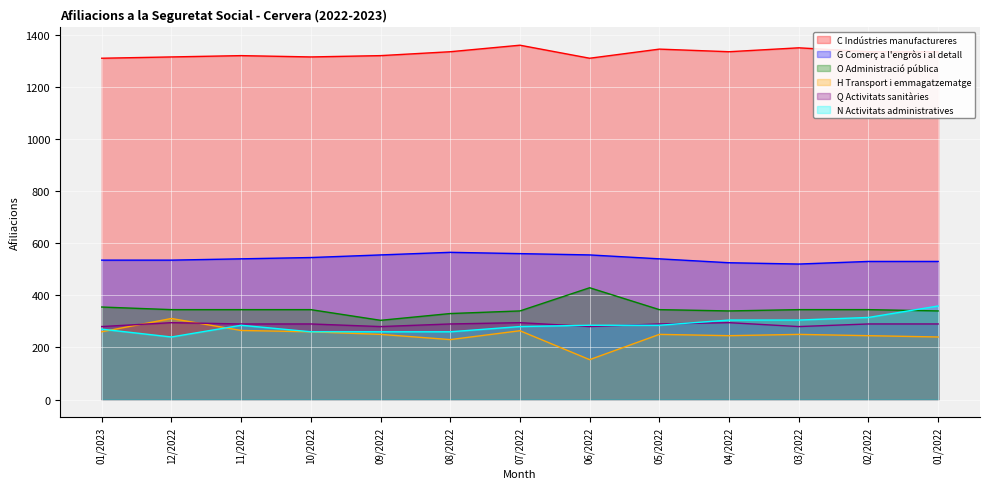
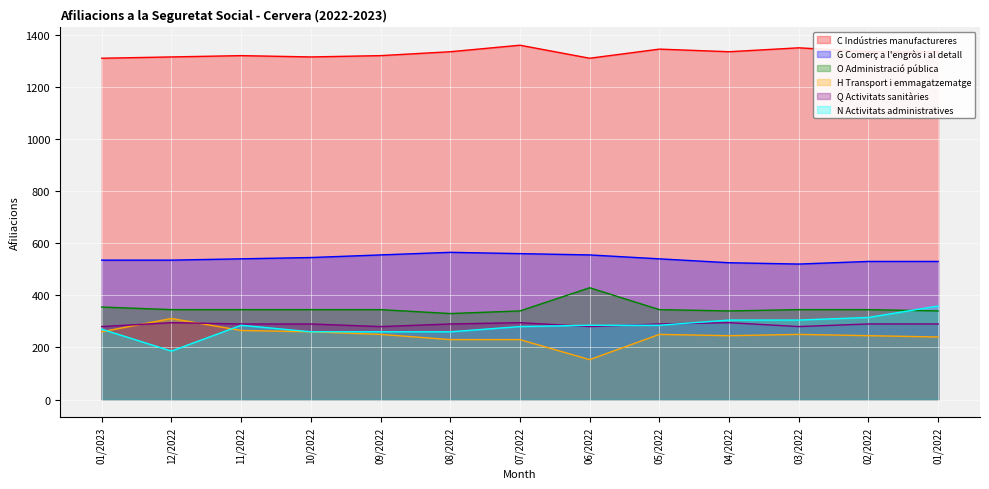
  {
    "C Indústries manufactureres": {
      "01/2023": 1310,
      "12/2022": 1320,
      "11/2022": 1320,
      "10/2022": 1320,
      "09/2022": 1320,
      "08/2022": 1340,
      "07/2022": 1360,
      "06/2022": 1310,
      "05/2022": 1350,
      "04/2022": 1340,
      "03/2022": 1350
    },
    "G Comerç a l'engròs i al detall": {
      "01/2023": 540,
      "12/2022": 540,
      "11/2022": 540,
      "10/2022": 550,
      "09/2022": 560,
      "08/2022": 570,
      "07/2022": 560,
      "06/2022": 560,
      "05/2022": 540,
      "04/2022": 530,
      "03/2022": 520,
      "02/2022": 530,
      "01/2022": 530
    },
    "O Administració pública": {
      "01/2023": 360,
      "12/2022": 350,
      "11/2022": 350,
      "10/2022": 350,
-     "09/2022": 300,
+     "09/2022": 350,
      "08/2022": 330,
      "07/2022": 340,
      "06/2022": 430,
      "05/2022": 350,
      "04/2022": 340,
      "03/2022": 350,
      "02/2022": 350,
      "01/2022": 340
    },
    "H Transport i emmagatzematge": {
      "01/2023": 260,
      "12/2022": 310,
      "11/2022": 270,
      "09/2022": 250,
      "08/2022": 230,
-     "07/2022": 260,
+     "07/2022": 230,
      "06/2022": 150,
      "05/2022": 250,
      "04/2022": 250,
      "03/2022": 250,
      "02/2022": 250,
      "01/2022": 240
    },
    "Q Activitats sanitàries": {
      "01/2023": 280,
      "12/2022": 300,
      "10/2022": 290,
      "09/2022": 280,
      "08/2022": 290,
      "07/2022": 300,
      "04/2022": 300,
      "03/2022": 280,
      "02/2022": 290,
      "01/2022": 290
    },
    "N Activitats administratives": {
      "01/2023": 270,
-     "12/2022": 240,
+     "12/2022": 190,
      "09/2022": 260,
      "08/2022": 260,
      "07/2022": 280,
      "04/2022": 310,
      "03/2022": 310,
      "02/2022": 320,
      "01/2022": 360
    }
  }
